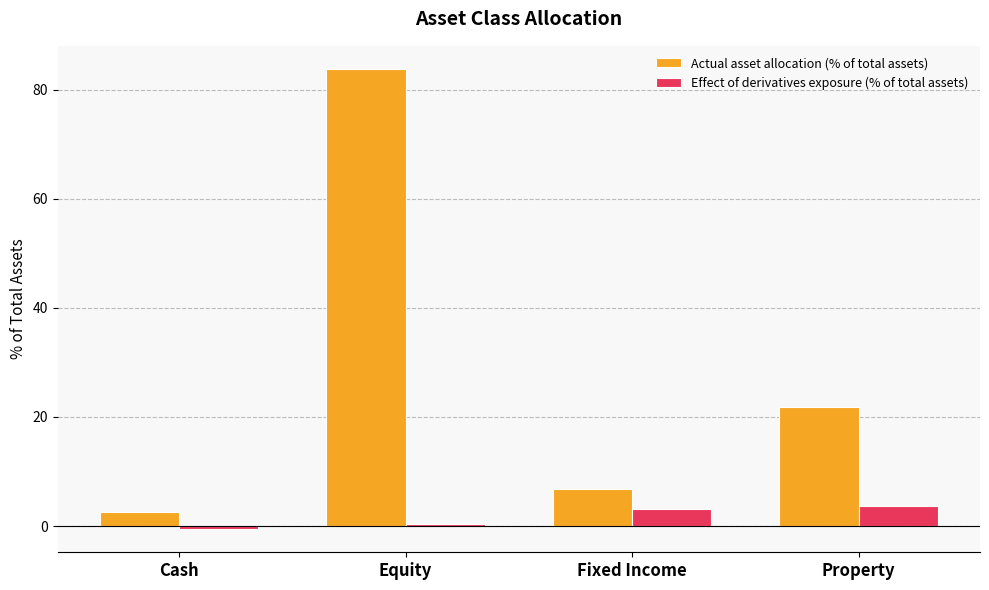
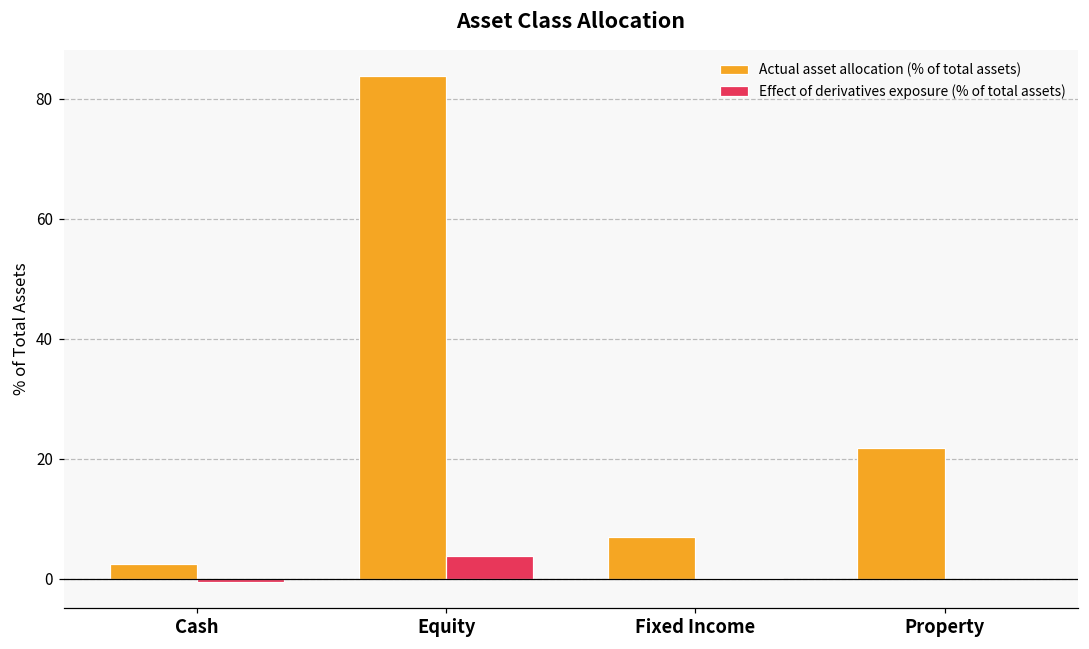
  {
    "Actual asset allocation (% of total assets)": {
      "Cash": 2,
      "Equity": 84,
      "Fixed Income": 7,
      "Property": 22
    },
    "Effect of derivatives exposure (% of total assets)": {
      "Cash": -1,
-     "Equity": 0,
-     "Fixed Income": 3,
-     "Property": 4
+     "Equity": 4,
+     "Fixed Income": 0,
+     "Property": 0
    }
  }
